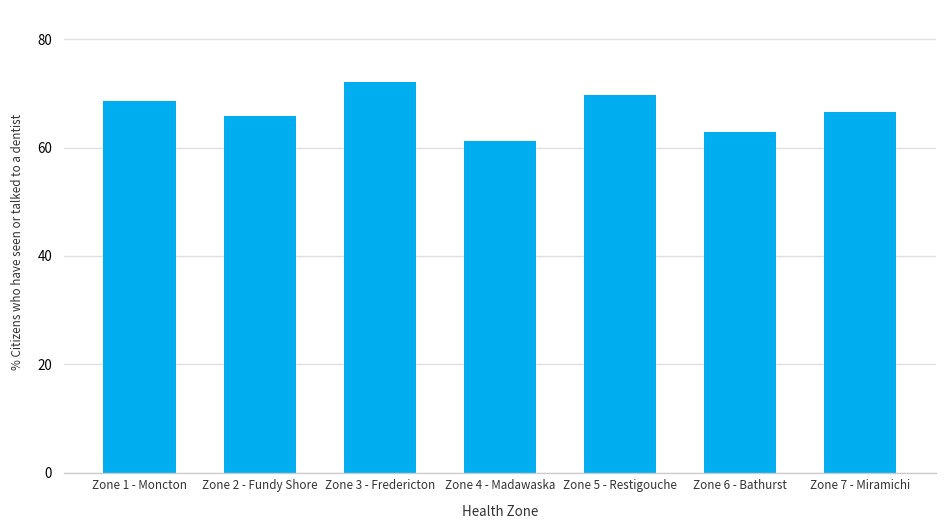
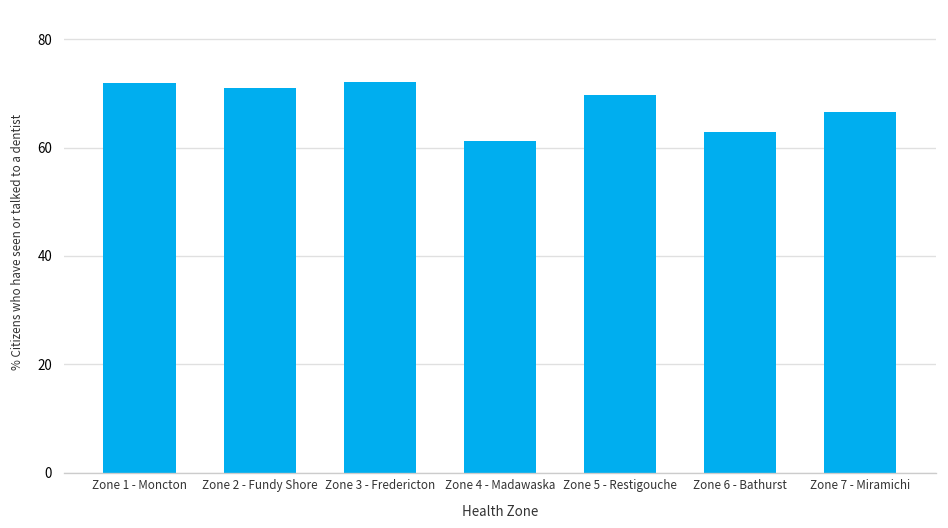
  {
-   "Zone 1 - Moncton": 69,
-   "Zone 2 - Fundy Shore": 66,
+   "Zone 1 - Moncton": 72,
+   "Zone 2 - Fundy Shore": 71,
    "Zone 3 - Fredericton": 72,
    "Zone 4 - Madawaska": 61,
    "Zone 5 - Restigouche": 70,
    "Zone 6 - Bathurst": 63,
    "Zone 7 - Miramichi": 67
  }
